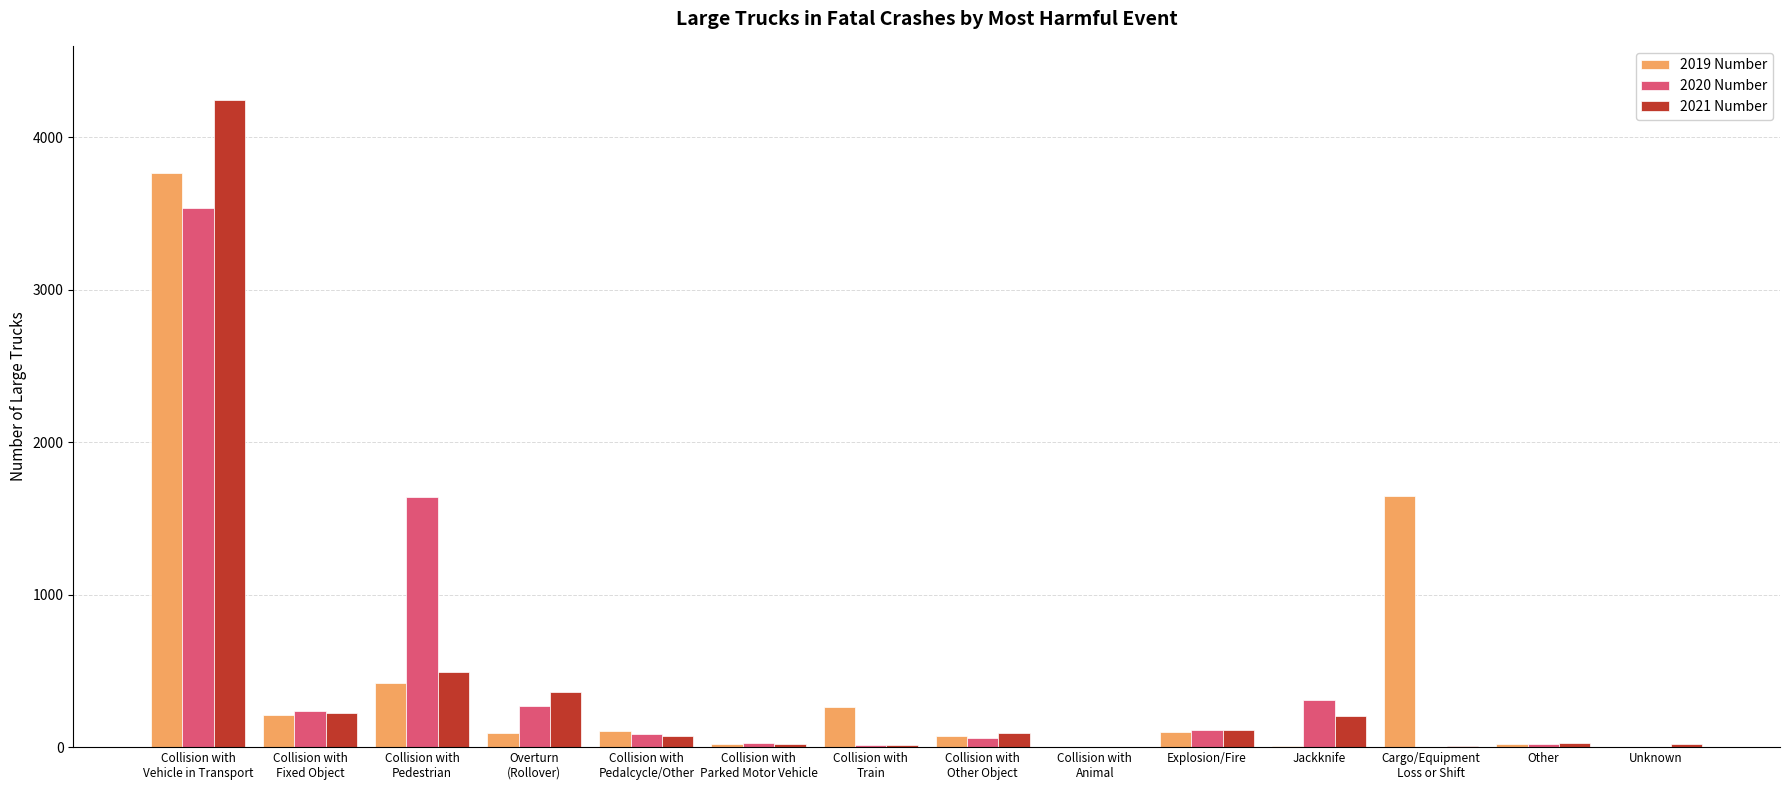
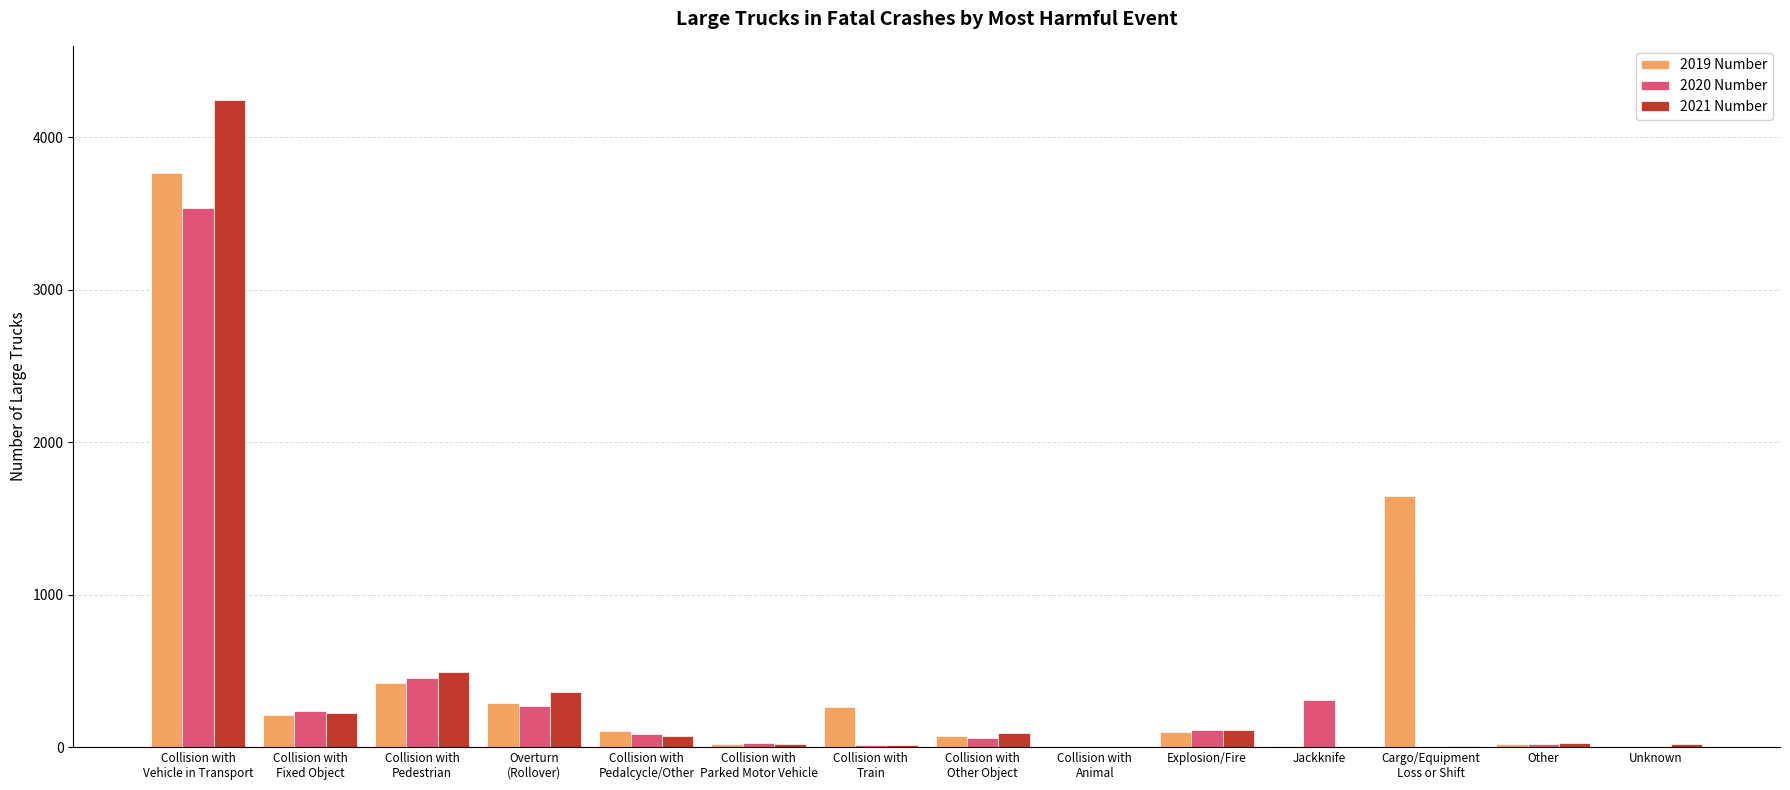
  {
    "2019 Number": {
      "Collision with Vehicle in Transport": 3760,
      "Collision with Fixed Object": 210,
      "Collision with Pedestrian": 420,
-     "Overturn (Rollover)": 90,
+     "Overturn (Rollover)": 290,
      "Collision with Pedalcycle/Other": 110,
      "Collision with Parked Motor Vehicle": 20,
      "Collision with Train": 270,
      "Collision with Other Object": 70,
      "Explosion/Fire": 100,
      "Cargo/Equipment Loss or Shift": 1640,
      "Other": 20
    },
    "2020 Number": {
      "Collision with Vehicle in Transport": 3540,
      "Collision with Fixed Object": 240,
-     "Collision with Pedestrian": 1640,
+     "Collision with Pedestrian": 450,
      "Overturn (Rollover)": 270,
      "Collision with Pedalcycle/Other": 90,
      "Collision with Parked Motor Vehicle": 30,
      "Collision with Other Object": 60,
      "Collision with Animal": 0,
      "Explosion/Fire": 110,
      "Jackknife": 310,
      "Other": 20
    },
    "2021 Number": {
      "Collision with Vehicle in Transport": 4240,
      "Collision with Fixed Object": 230,
      "Collision with Pedestrian": 490,
      "Overturn (Rollover)": 360,
      "Collision with Pedalcycle/Other": 80,
      "Collision with Parked Motor Vehicle": 20,
      "Collision with Other Object": 90,
      "Collision with Animal": 0,
      "Explosion/Fire": 110,
-     "Jackknife": 200,
+     "Jackknife": 0,
      "Other": 30,
      "Unknown": 20
    }
  }
